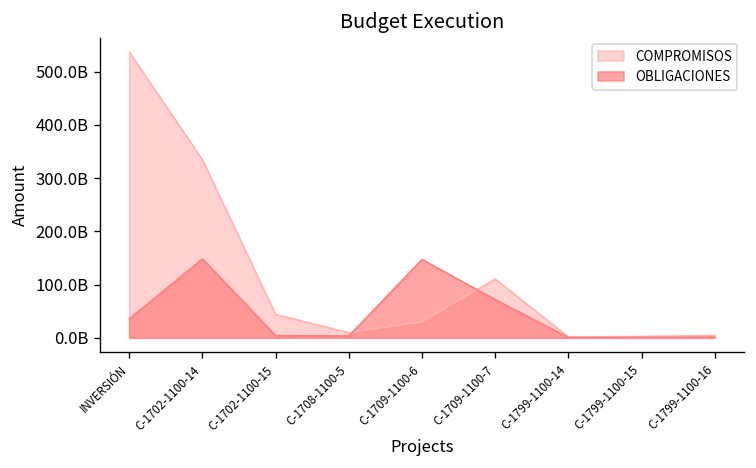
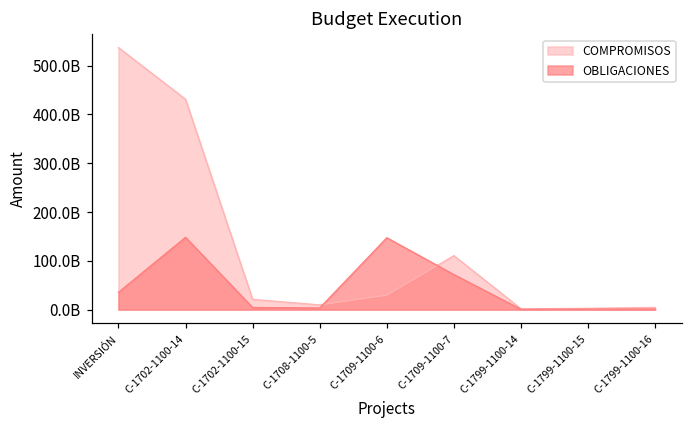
  {
    "COMPROMISOS": {
      "INVERSIÓN": 540000000000,
-     "C-1702-1100-14": 330000000000,
-     "C-1702-1100-15": 40000000000,
+     "C-1702-1100-14": 430000000000,
+     "C-1702-1100-15": 20000000000,
      "C-1708-1100-5": 10000000000,
      "C-1709-1100-6": 30000000000,
      "C-1709-1100-7": 110000000000
    },
    "OBLIGACIONES": {
      "INVERSIÓN": 40000000000,
      "C-1702-1100-14": 150000000000,
      "C-1702-1100-15": 0,
      "C-1708-1100-5": 0,
      "C-1709-1100-6": 150000000000,
      "C-1709-1100-7": 70000000000
    }
  }
